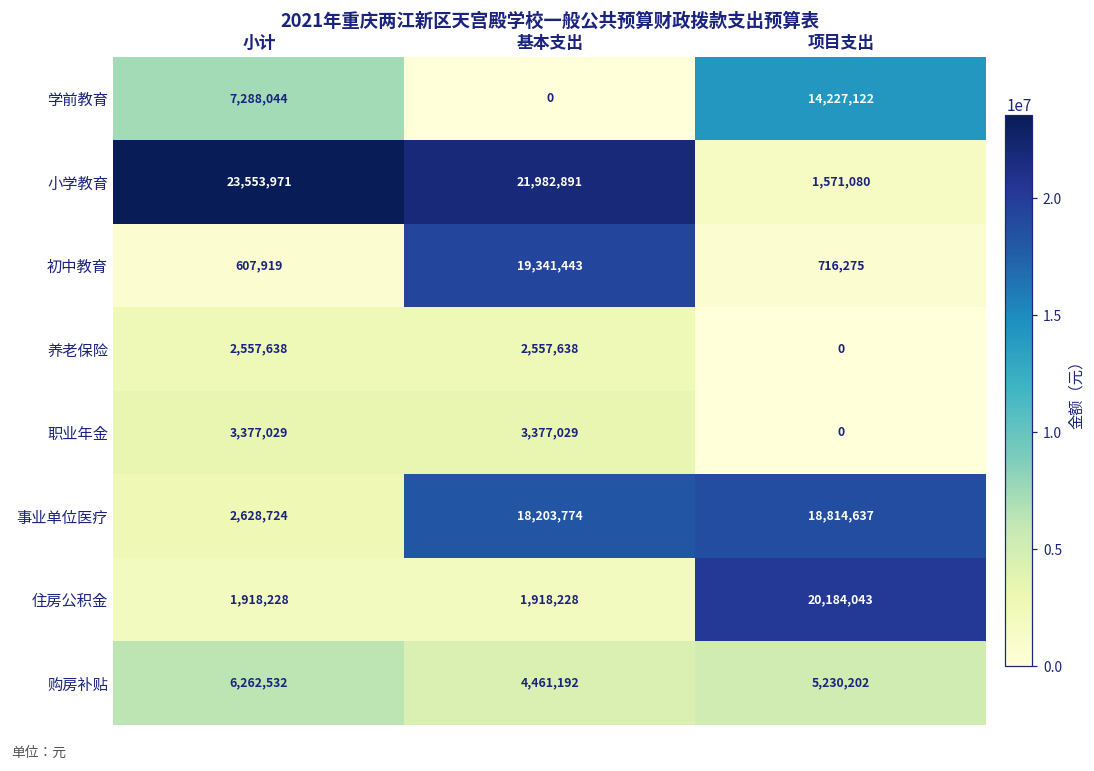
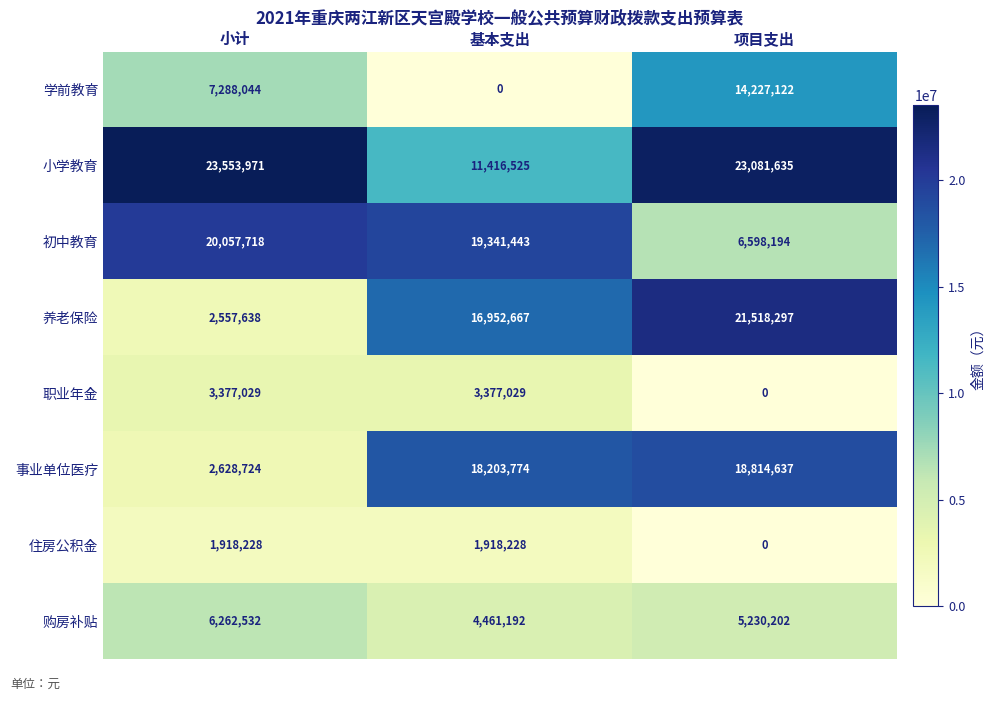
  {
    "学前教育": {
      "小计": "7,288,044",
      "基本支出": "0",
      "项目支出": "14,227,122"
    },
    "小学教育": {
      "小计": "23,553,971",
-     "基本支出": "21,982,891",
-     "项目支出": "1,571,080"
+     "基本支出": "11,416,525",
+     "项目支出": "23,081,635"
    },
    "初中教育": {
-     "小计": "607,919",
+     "小计": "20,057,718",
      "基本支出": "19,341,443",
-     "项目支出": "716,275"
+     "项目支出": "6,598,194"
    },
    "养老保险": {
      "小计": "2,557,638",
-     "基本支出": "2,557,638",
-     "项目支出": "0"
+     "基本支出": "16,952,667",
+     "项目支出": "21,518,297"
    },
    "职业年金": {
      "小计": "3,377,029",
      "基本支出": "3,377,029",
      "项目支出": "0"
    },
    "事业单位医疗": {
      "小计": "2,628,724",
      "基本支出": "18,203,774",
      "项目支出": "18,814,637"
    },
    "住房公积金": {
      "小计": "1,918,228",
      "基本支出": "1,918,228",
-     "项目支出": "20,184,043"
+     "项目支出": "0"
    },
    "购房补贴": {
      "小计": "6,262,532",
      "基本支出": "4,461,192",
      "项目支出": "5,230,202"
    }
  }
